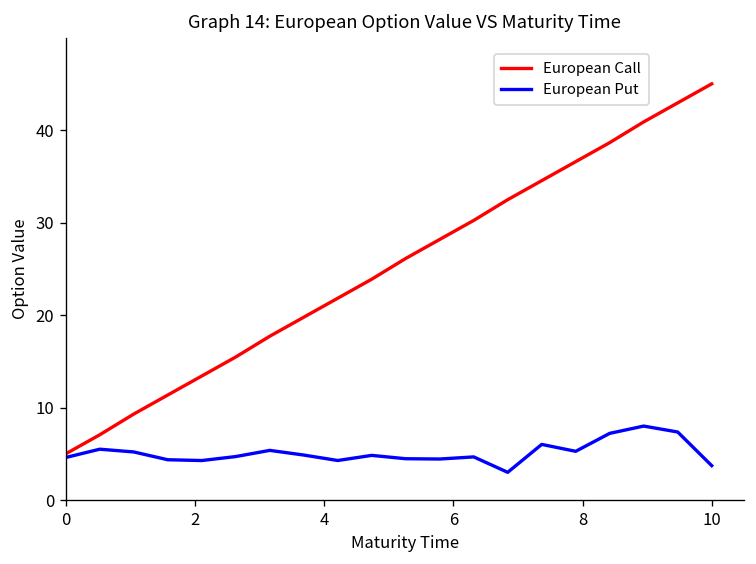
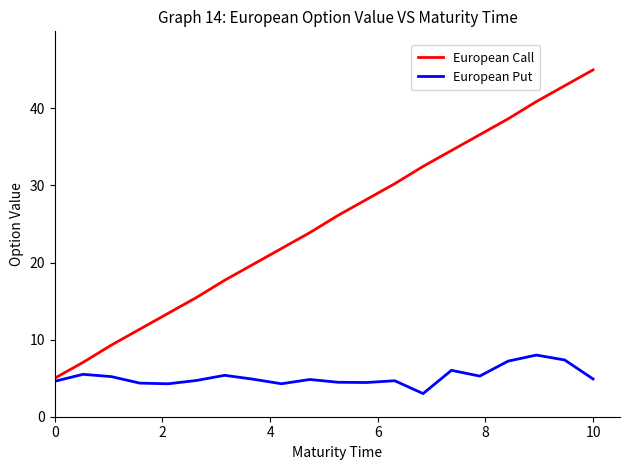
  {
    "European Call": {
      "0": 5,
      "10": 45
    },
    "European Put": {
      "0": 5,
-     "10": 4
+     "10": 5
    }
  }
